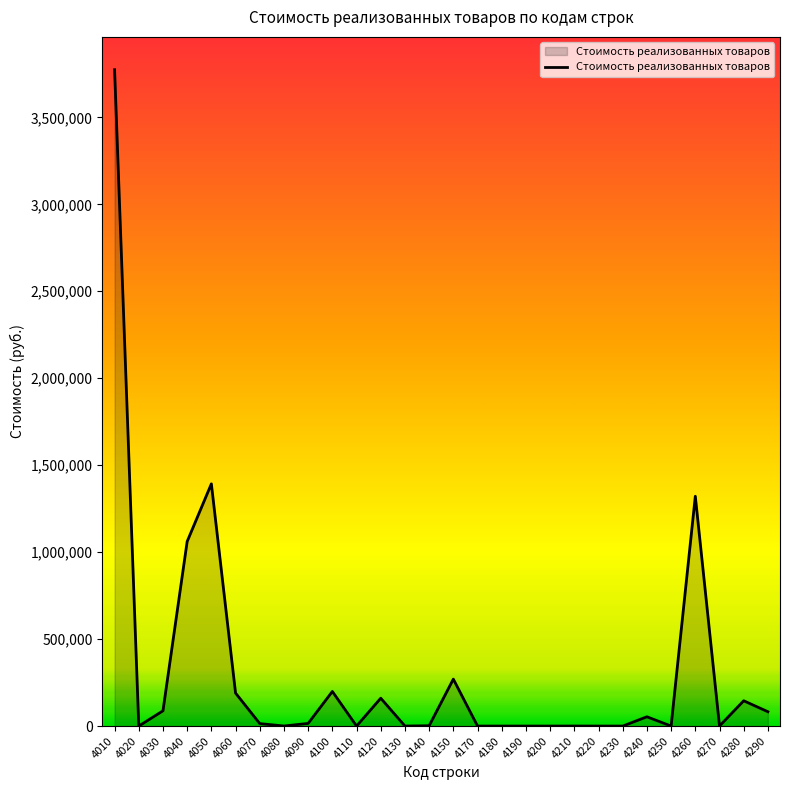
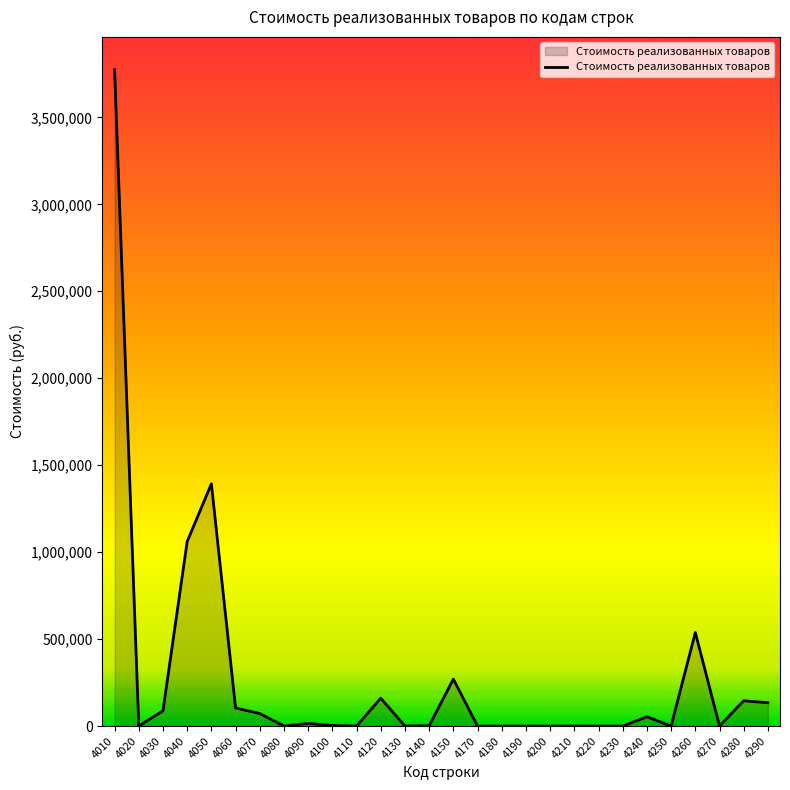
  {
    "4010": "3,770,000",
    "4020": "0",
    "4030": "90,000",
    "4040": "1,060,000",
    "4050": "1,390,000",
-   "4060": "190,000",
-   "4070": "10,000",
+   "4060": "100,000",
+   "4070": "70,000",
    "4080": "0",
    "4090": "20,000",
-   "4100": "200,000",
+   "4100": "0",
    "4110": "0",
    "4120": "160,000",
    "4130": "0",
    "4140": "0",
    "4150": "270,000",
    "4170": "0",
    "4180": "0",
    "4190": "0",
    "4200": "0",
    "4210": "0",
    "4220": "0",
    "4230": "0",
    "4240": "50,000",
    "4250": "0",
-   "4260": "1,320,000",
+   "4260": "540,000",
    "4270": "0",
    "4280": "150,000",
-   "4290": "80,000"
+   "4290": "130,000"
  }
